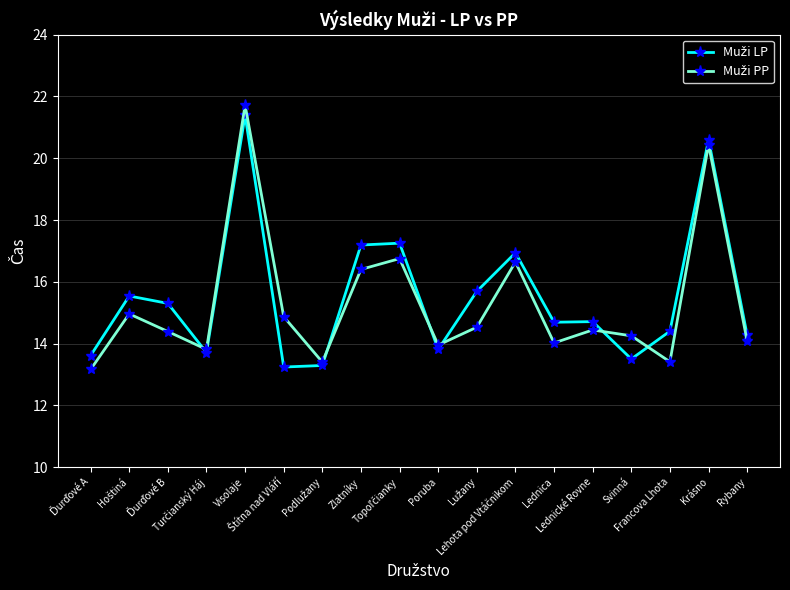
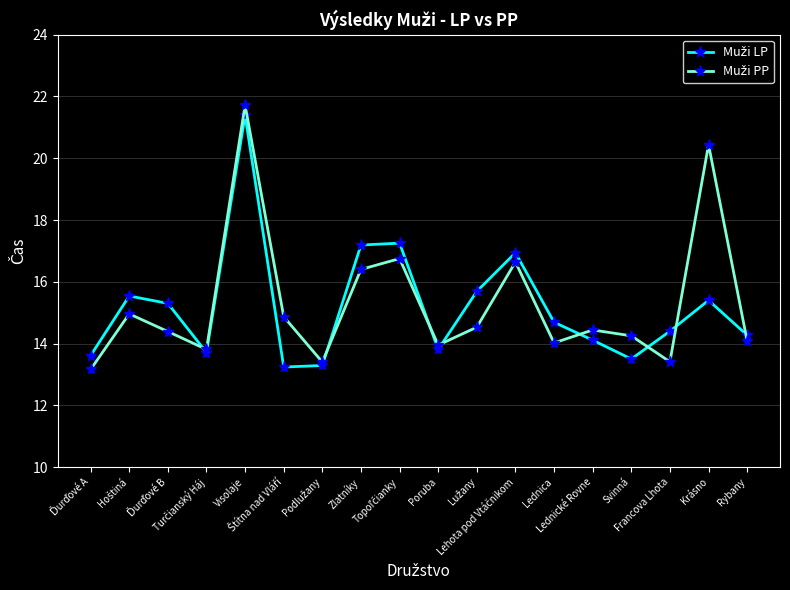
  {
    "Muži LP": {
      "Ďurďové A": 13.6,
      "Hoštiná": 15.5,
      "Ďurďové B": 15.3,
      "Turčianský Háj": 13.7,
      "Visolaje": 21.4,
      "Štítna nad Vláří": 13.2,
      "Podlužany": 13.3,
      "Zlatníky": 17.2,
      "Topoľčianky": 17.3,
      "Poruba": 13.8,
      "Lužany": 15.7,
      "Lehota pod Vtáčnikom": 16.9,
      "Lednica": 14.7,
-     "Lednické Rovne": 14.7,
+     "Lednické Rovne": 14.1,
      "Svinná": 13.5,
      "Francova Lhota": 14.4,
-     "Krásno": 20.6,
+     "Krásno": 15.4,
      "Rybany": 14.3
    },
    "Muži PP": {
      "Ďurďové A": 13.2,
      "Hoštiná": 15.0,
      "Ďurďové B": 14.4,
      "Turčianský Háj": 13.8,
      "Visolaje": 21.7,
      "Štítna nad Vláří": 14.9,
      "Podlužany": 13.4,
      "Zlatníky": 16.4,
      "Topoľčianky": 16.8,
      "Poruba": 14.0,
      "Lužany": 14.5,
      "Lehota pod Vtáčnikom": 16.6,
      "Lednica": 14.0,
      "Lednické Rovne": 14.4,
      "Svinná": 14.3,
      "Francova Lhota": 13.4,
      "Krásno": 20.4,
      "Rybany": 14.1
    }
  }
